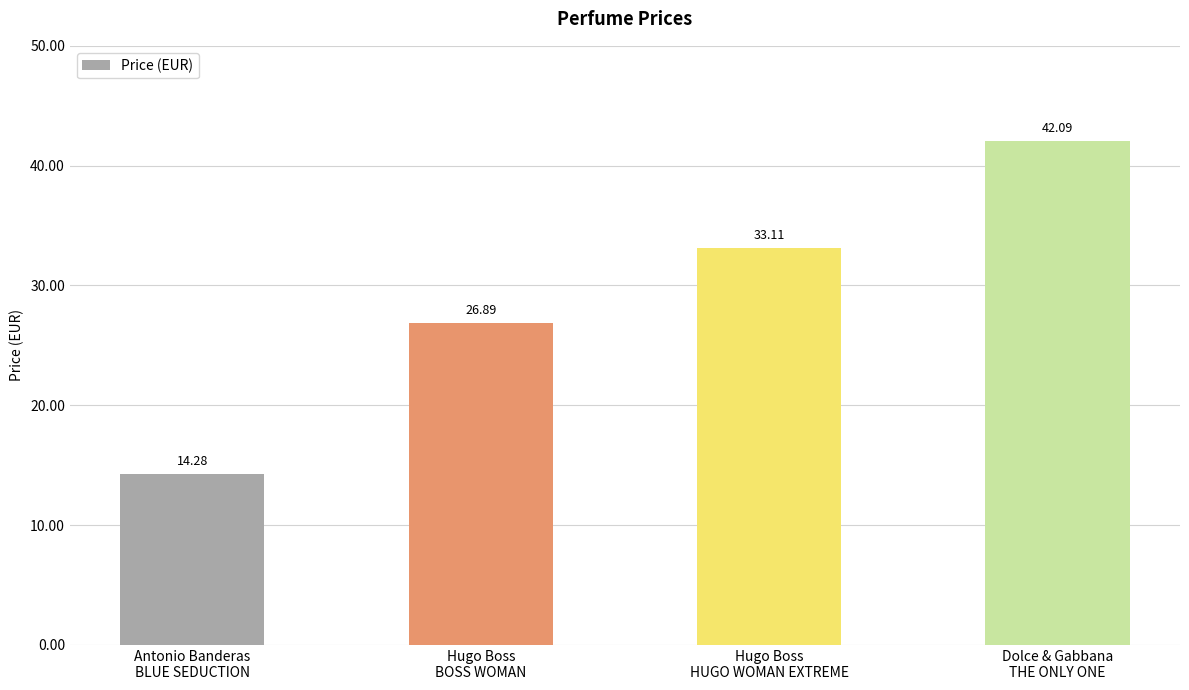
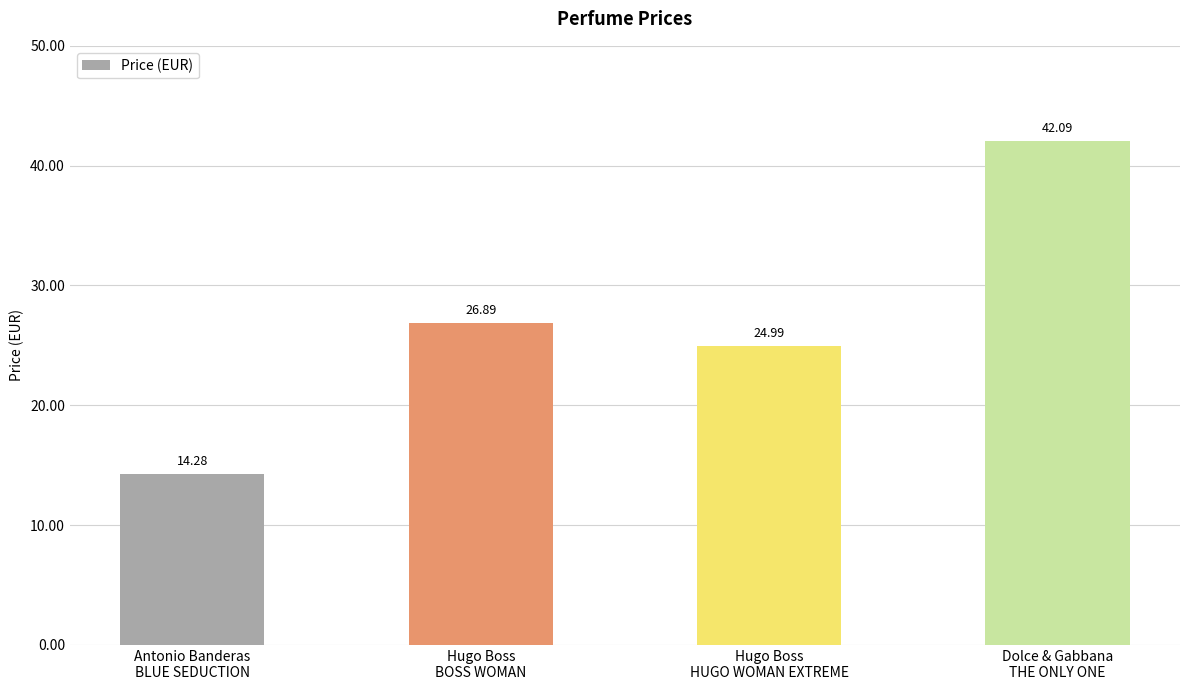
  {
    "Antonio Banderas BLUE SEDUCTION": 14.28,
    "Hugo Boss BOSS WOMAN": 26.89,
-   "Hugo Boss HUGO WOMAN EXTREME": 33.11,
+   "Hugo Boss HUGO WOMAN EXTREME": 24.99,
    "Dolce & Gabbana THE ONLY ONE": 42.09
  }
